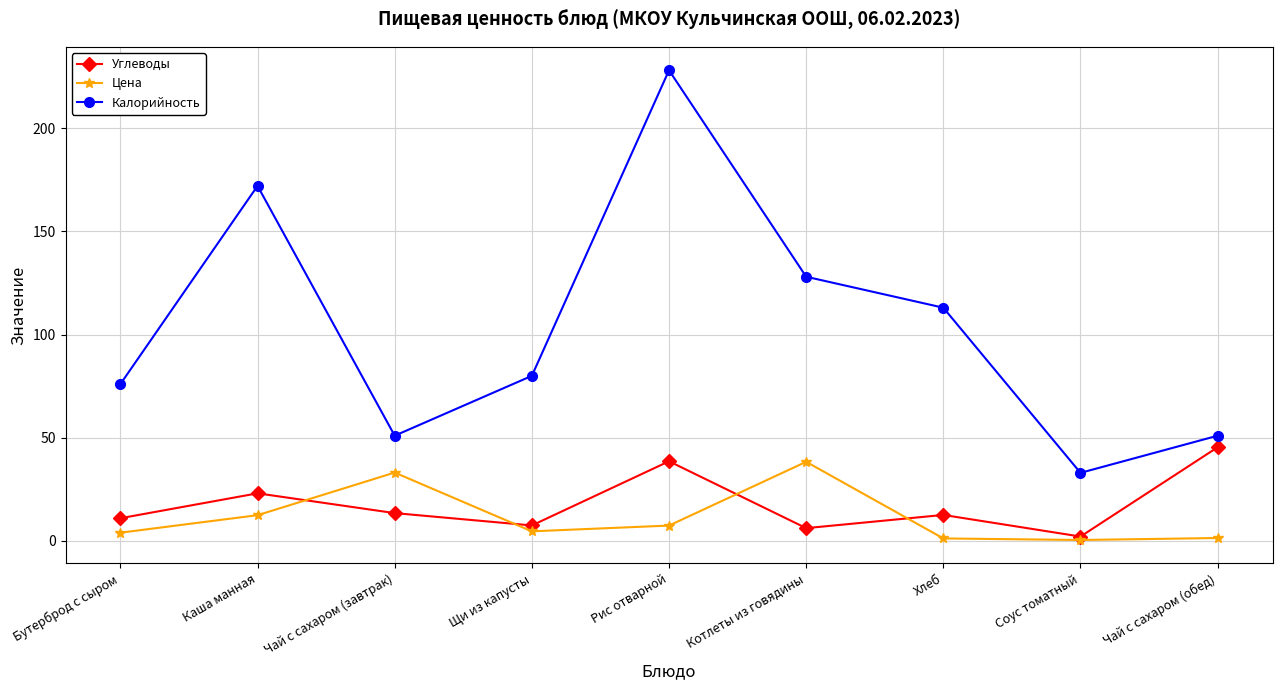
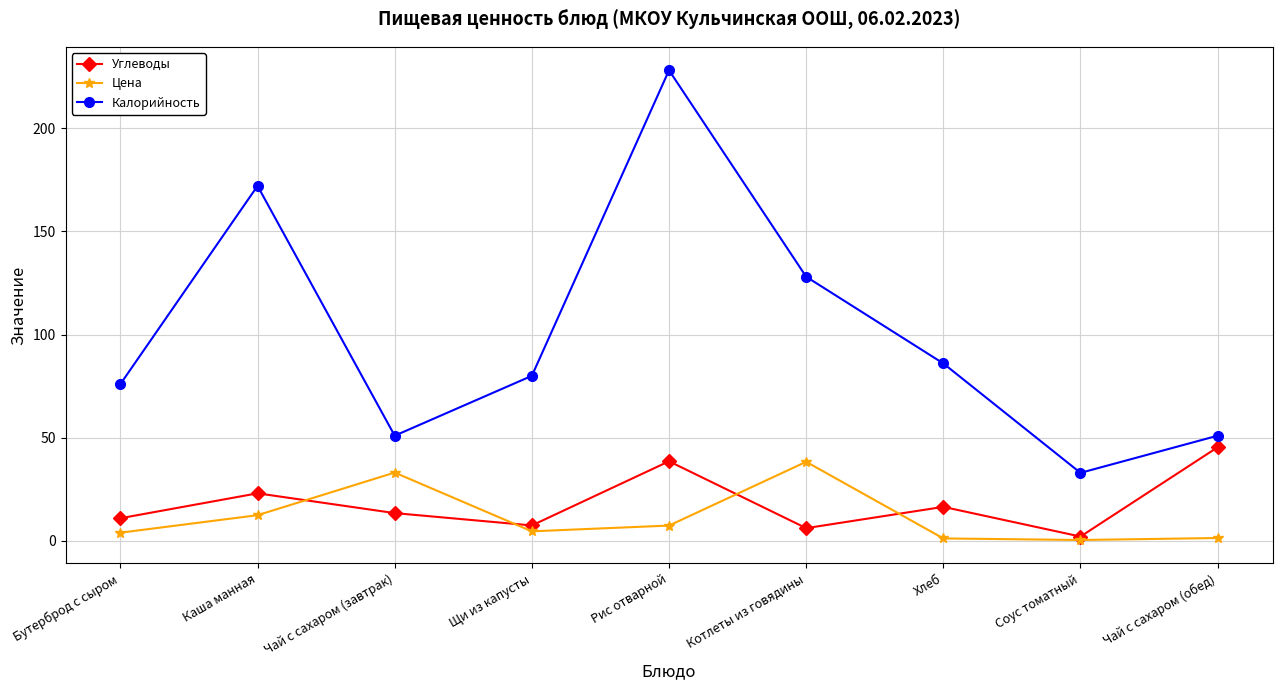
  {
    "Углеводы": {
      "Бутерброд с сыром": 11,
      "Каша манная": 23,
      "Чай с сахаром (завтрак)": 14,
      "Щи из капусты": 8,
      "Рис отварной": 39,
      "Котлеты из говядины": 6,
-     "Хлеб": 13,
+     "Хлеб": 17,
      "Соус томатный": 2,
      "Чай с сахаром (обед)": 45
    },
    "Цена": {
      "Бутерброд с сыром": 4,
      "Каша манная": 13,
      "Чай с сахаром (завтрак)": 33,
      "Щи из капусты": 5,
      "Рис отварной": 7,
      "Котлеты из говядины": 38,
      "Хлеб": 1,
      "Соус томатный": 0,
      "Чай с сахаром (обед)": 1
    },
    "Калорийность": {
      "Бутерброд с сыром": 76,
      "Каша манная": 172,
      "Чай с сахаром (завтрак)": 51,
      "Щи из капусты": 80,
      "Рис отварной": 228,
      "Котлеты из говядины": 128,
-     "Хлеб": 113,
+     "Хлеб": 86,
      "Соус томатный": 33,
      "Чай с сахаром (обед)": 51
    }
  }
